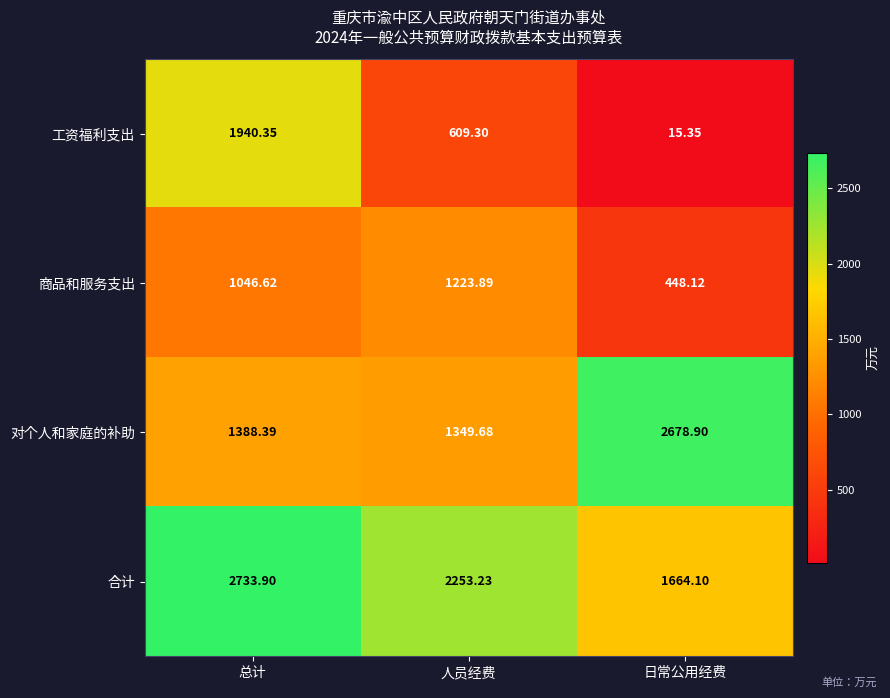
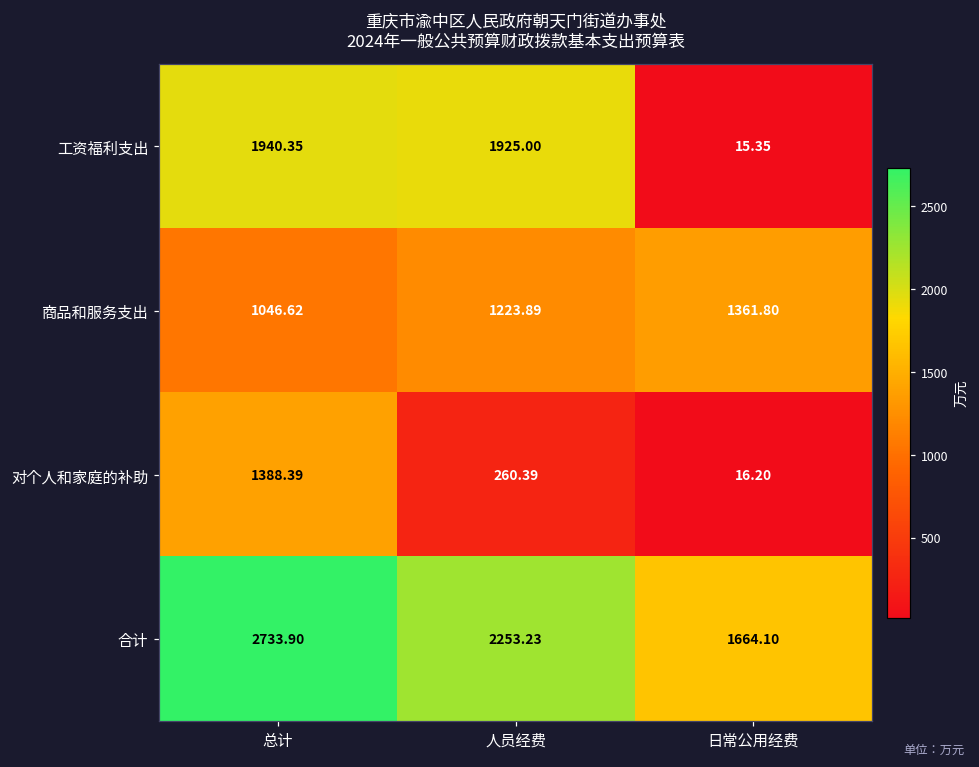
  {
    "工资福利支出": {
      "总计": 1940.35,
-     "人员经费": 609.30,
+     "人员经费": 1925.00,
      "日常公用经费": 15.35
    },
    "商品和服务支出": {
      "总计": 1046.62,
      "人员经费": 1223.89,
-     "日常公用经费": 448.12
+     "日常公用经费": 1361.80
    },
    "对个人和家庭的补助": {
      "总计": 1388.39,
-     "人员经费": 1349.68,
-     "日常公用经费": 2678.90
+     "人员经费": 260.39,
+     "日常公用经费": 16.20
    },
    "合计": {
      "总计": 2733.90,
      "人员经费": 2253.23,
      "日常公用经费": 1664.10
    }
  }
